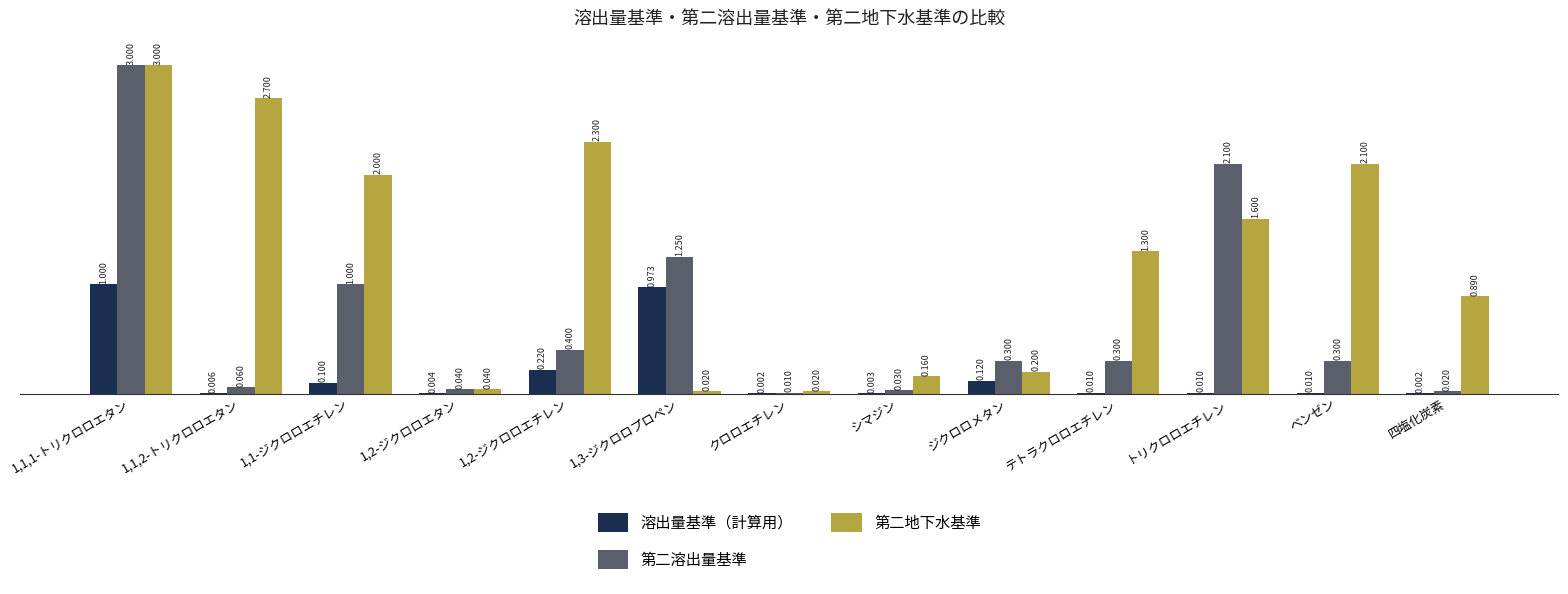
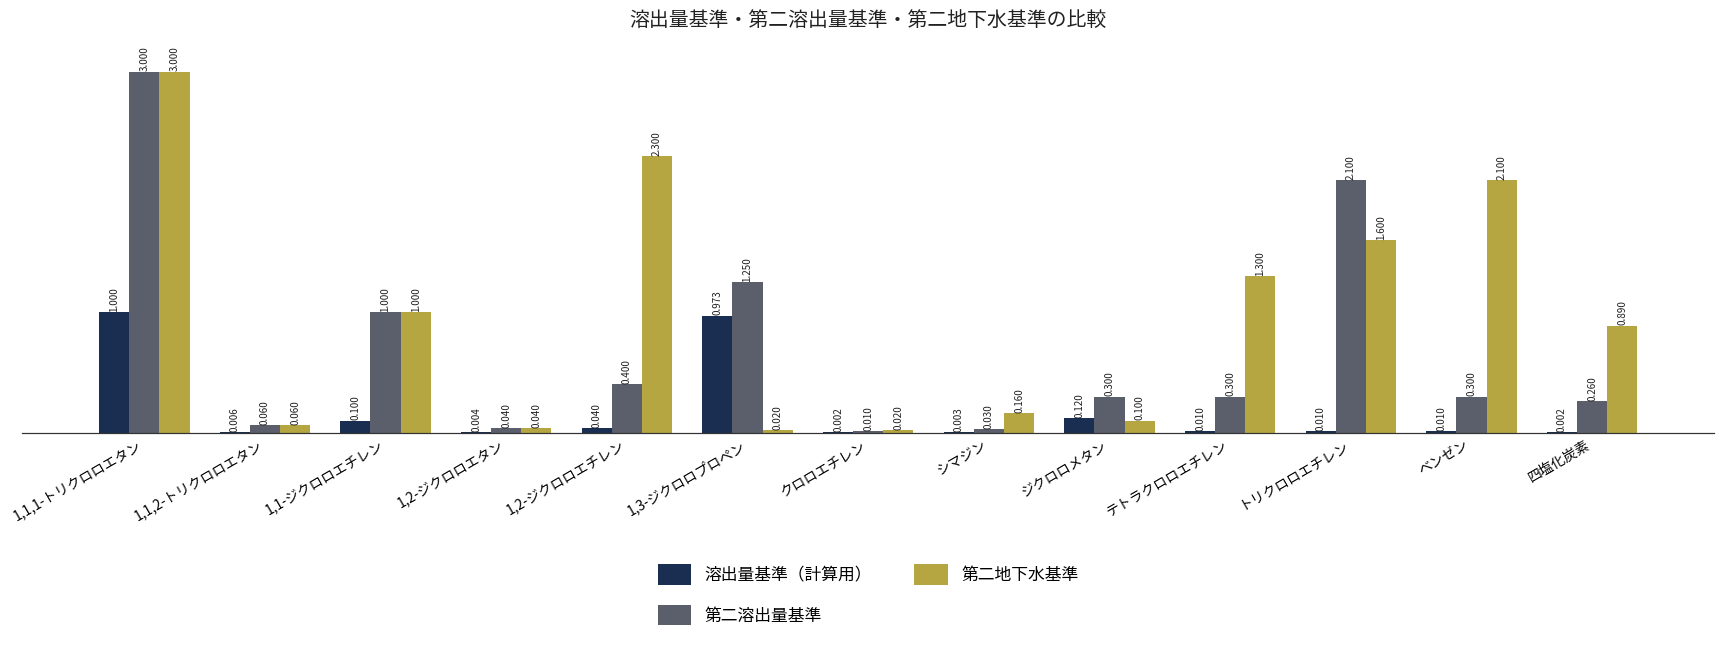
  {
    "溶出量基準（計算用）": {
      "1,1,1-トリクロロエタン": 1.000,
      "1,1,2-トリクロロエタン": 0.006,
      "1,1-ジクロロエチレン": 0.100,
      "1,2-ジクロロエタン": 0.004,
-     "1,2-ジクロロエチレン": 0.220,
+     "1,2-ジクロロエチレン": 0.040,
      "1,3-ジクロロプロペン": 0.973,
      "クロロエチレン": 0.002,
      "シマジン": 0.003,
      "ジクロロメタン": 0.120,
      "テトラクロロエチレン": 0.010,
      "トリクロロエチレン": 0.010,
      "ベンゼン": 0.010,
      "四塩化炭素": 0.002
    },
    "第二溶出量基準": {
      "1,1,1-トリクロロエタン": 3.000,
      "1,1,2-トリクロロエタン": 0.060,
      "1,1-ジクロロエチレン": 1.000,
      "1,2-ジクロロエタン": 0.040,
      "1,2-ジクロロエチレン": 0.400,
      "1,3-ジクロロプロペン": 1.250,
      "クロロエチレン": 0.010,
      "シマジン": 0.030,
      "ジクロロメタン": 0.300,
      "テトラクロロエチレン": 0.300,
      "トリクロロエチレン": 2.100,
      "ベンゼン": 0.300,
-     "四塩化炭素": 0.020
+     "四塩化炭素": 0.260
    },
    "第二地下水基準": {
      "1,1,1-トリクロロエタン": 3.000,
-     "1,1,2-トリクロロエタン": 2.700,
-     "1,1-ジクロロエチレン": 2.000,
+     "1,1,2-トリクロロエタン": 0.060,
+     "1,1-ジクロロエチレン": 1.000,
      "1,2-ジクロロエタン": 0.040,
      "1,2-ジクロロエチレン": 2.300,
      "1,3-ジクロロプロペン": 0.020,
      "クロロエチレン": 0.020,
      "シマジン": 0.160,
-     "ジクロロメタン": 0.200,
+     "ジクロロメタン": 0.100,
      "テトラクロロエチレン": 1.300,
      "トリクロロエチレン": 1.600,
      "ベンゼン": 2.100,
      "四塩化炭素": 0.890
    }
  }
